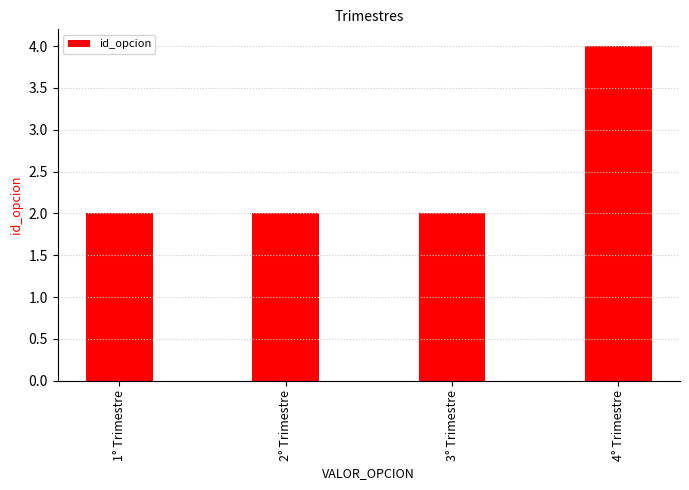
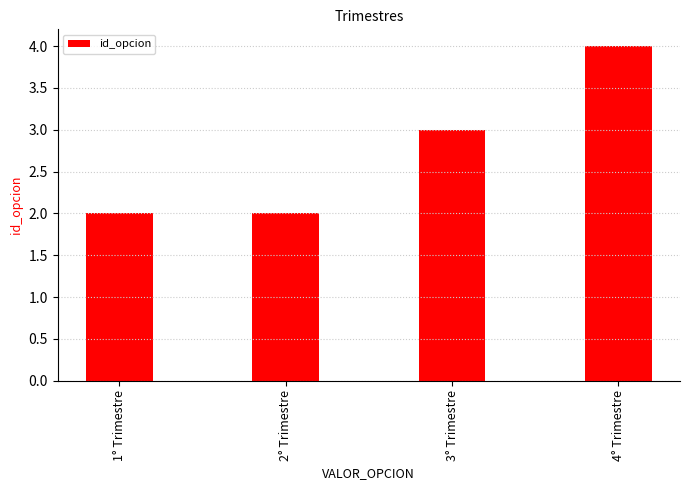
  {
    "1° Trimestre": 2,
    "2° Trimestre": 2,
-   "3° Trimestre": 2,
+   "3° Trimestre": 3,
    "4° Trimestre": 4
  }
